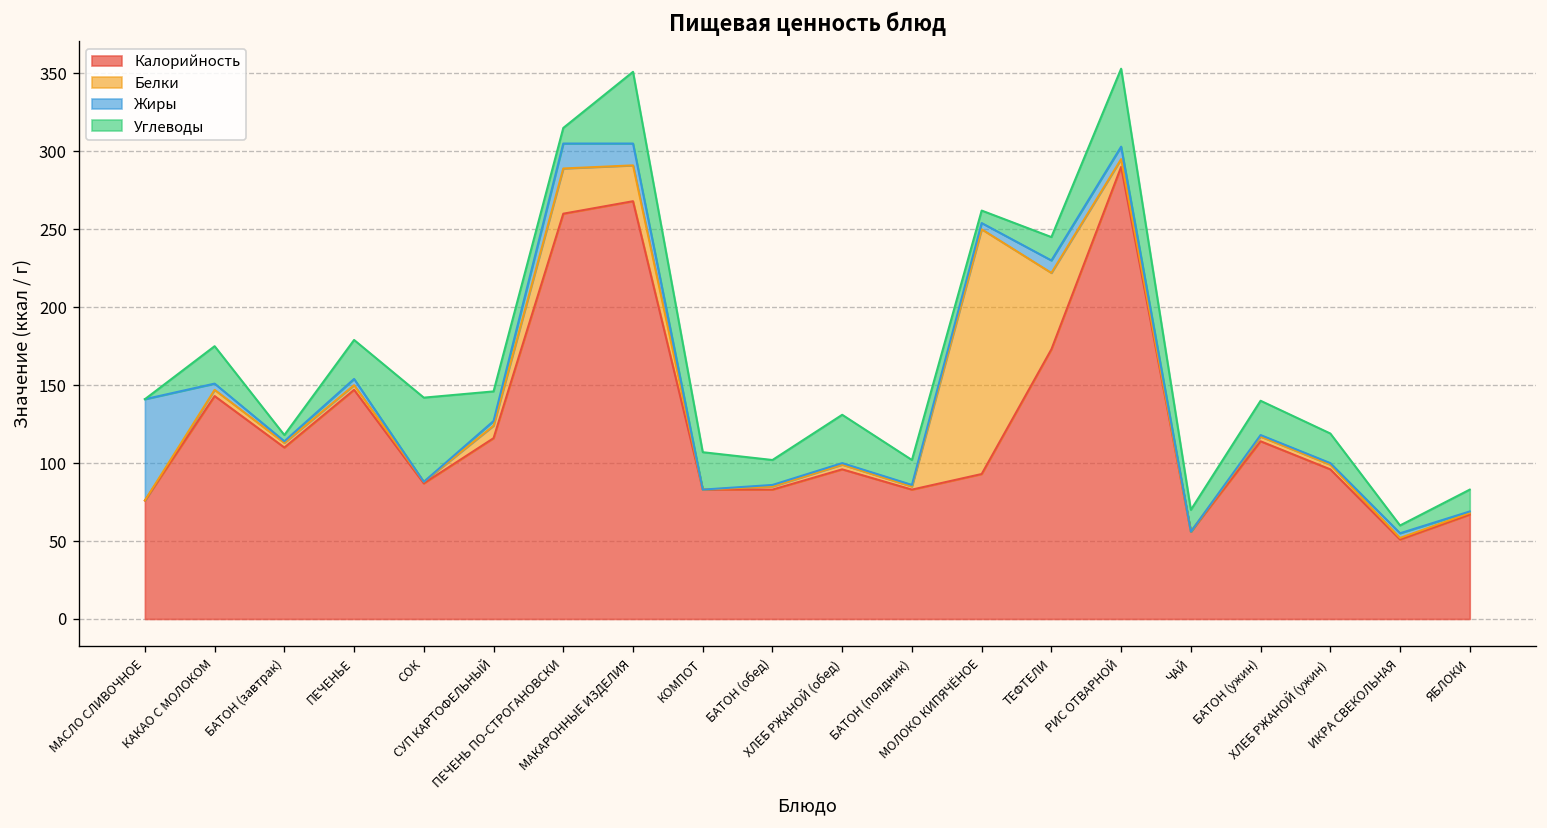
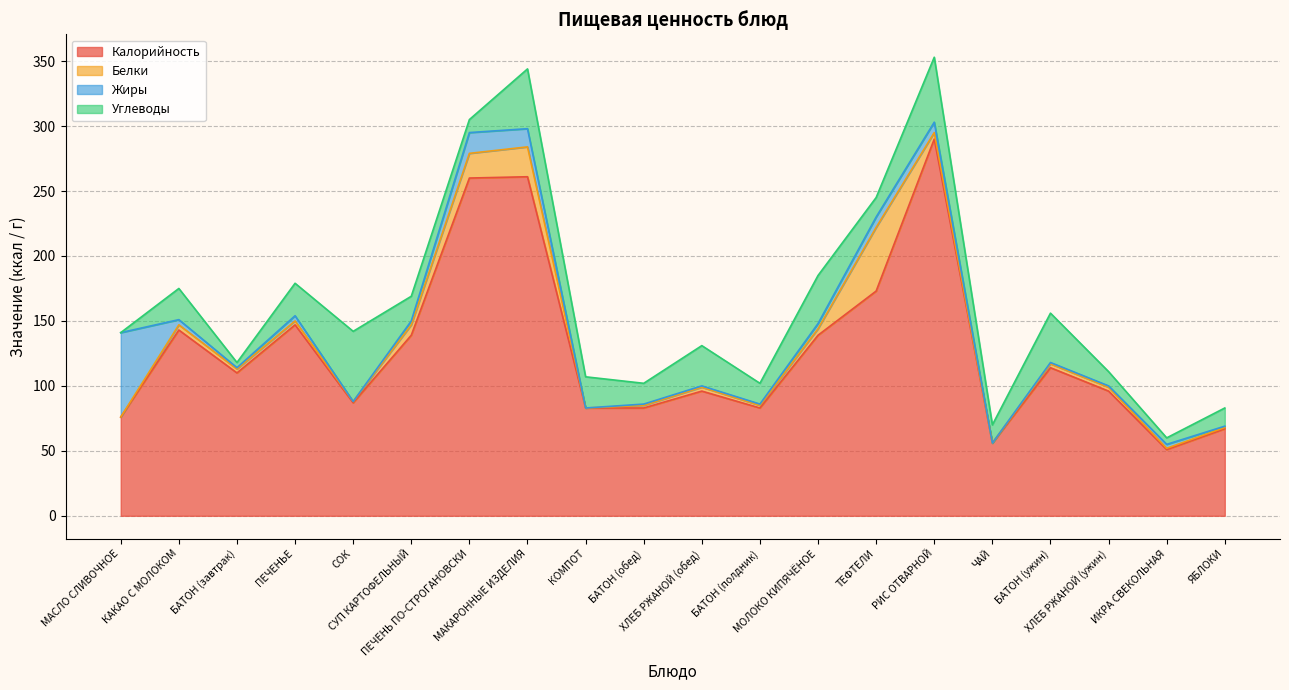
  {
    "Калорийность": {
      "КАКАО С МОЛОКОМ": 143,
      "БАТОН (завтрак)": 110,
      "ПЕЧЕНЬЕ": 147,
-     "СУП КАРТОФЕЛЬНЫЙ": 116,
+     "СУП КАРТОФЕЛЬНЫЙ": 139,
      "ПЕЧЕНЬ ПО-СТРОГАНОВСКИ": 260,
-     "МАКАРОННЫЕ ИЗДЕЛИЯ": 268,
+     "МАКАРОННЫЕ ИЗДЕЛИЯ": 261,
      "БАТОН (обед)": 83,
      "ХЛЕБ РЖАНОЙ (обед)": 96,
      "БАТОН (полдник)": 83,
-     "МОЛОКО КИПЯЧЁНОЕ": 93,
+     "МОЛОКО КИПЯЧЁНОЕ": 139,
      "ТЕФТЕЛИ": 173,
      "РИС ОТВАРНОЙ": 290,
      "БАТОН (ужин)": 114,
      "ХЛЕБ РЖАНОЙ (ужин)": 96
    },
    "Белки": {
      "КАКАО С МОЛОКОМ": 4,
      "ПЕЧЕНЬЕ": 3,
      "СУП КАРТОФЕЛЬНЫЙ": 8,
-     "ПЕЧЕНЬ ПО-СТРОГАНОВСКИ": 29,
+     "ПЕЧЕНЬ ПО-СТРОГАНОВСКИ": 19,
      "МАКАРОННЫЕ ИЗДЕЛИЯ": 23,
-     "МОЛОКО КИПЯЧЁНОЕ": 157,
+     "МОЛОКО КИПЯЧЁНОЕ": 5,
      "ТЕФТЕЛИ": 49,
      "РИС ОТВАРНОЙ": 5
    },
    "Жиры": {
      "КАКАО С МОЛОКОМ": 4,
      "ПЕЧЕНЬЕ": 4,
      "СУП КАРТОФЕЛЬНЫЙ": 3,
      "ПЕЧЕНЬ ПО-СТРОГАНОВСКИ": 16,
      "МАКАРОННЫЕ ИЗДЕЛИЯ": 14,
      "МОЛОКО КИПЯЧЁНОЕ": 4,
      "ТЕФТЕЛИ": 8,
      "РИС ОТВАРНОЙ": 8,
      "ИКРА СВЕКОЛЬНАЯ": 3
    },
    "Углеводы": {
      "КАКАО С МОЛОКОМ": 24,
      "БАТОН (завтрак)": 4,
      "ПЕЧЕНЬЕ": 25,
      "СОК": 54,
      "СУП КАРТОФЕЛЬНЫЙ": 19,
      "ПЕЧЕНЬ ПО-СТРОГАНОВСКИ": 10,
      "МАКАРОННЫЕ ИЗДЕЛИЯ": 46,
      "КОМПОТ": 24,
      "БАТОН (обед)": 16,
      "ХЛЕБ РЖАНОЙ (обед)": 31,
      "БАТОН (полдник)": 16,
-     "МОЛОКО КИПЯЧЁНОЕ": 8,
+     "МОЛОКО КИПЯЧЁНОЕ": 37,
      "ТЕФТЕЛИ": 15,
      "РИС ОТВАРНОЙ": 50,
      "ЧАЙ": 14,
-     "БАТОН (ужин)": 22,
-     "ХЛЕБ РЖАНОЙ (ужин)": 19,
+     "БАТОН (ужин)": 38,
+     "ХЛЕБ РЖАНОЙ (ужин)": 11,
      "ИКРА СВЕКОЛЬНАЯ": 5,
      "ЯБЛОКИ": 14
    }
  }
